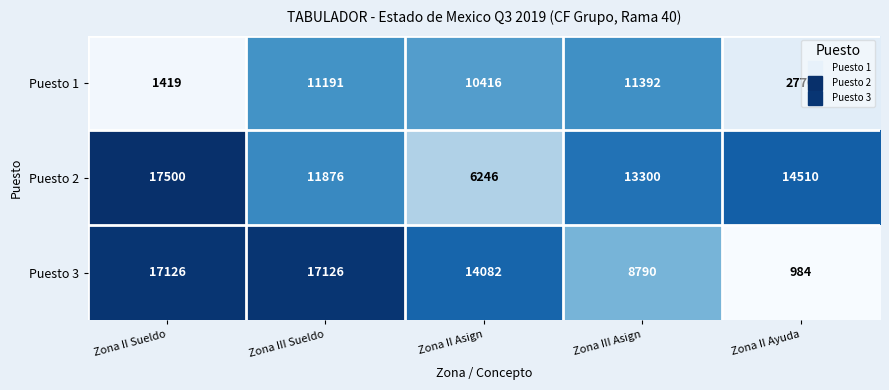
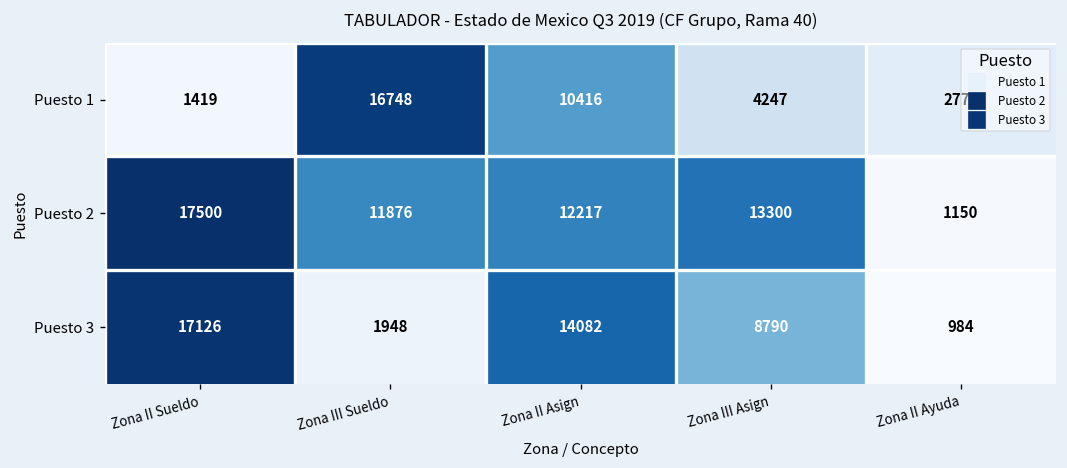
  {
    "Puesto 1": {
      "Zona II Sueldo": 1419,
-     "Zona III Sueldo": 11191,
+     "Zona III Sueldo": 16748,
      "Zona II Asign": 10416,
-     "Zona III Asign": 11392
+     "Zona III Asign": 4247
    },
    "Puesto 2": {
      "Zona II Sueldo": 17500,
      "Zona III Sueldo": 11876,
-     "Zona II Asign": 6246,
+     "Zona II Asign": 12217,
      "Zona III Asign": 13300,
-     "Zona II Ayuda": 14510
+     "Zona II Ayuda": 1150
    },
    "Puesto 3": {
      "Zona II Sueldo": 17126,
-     "Zona III Sueldo": 17126,
+     "Zona III Sueldo": 1948,
      "Zona II Asign": 14082,
      "Zona III Asign": 8790,
      "Zona II Ayuda": 984
    }
  }
